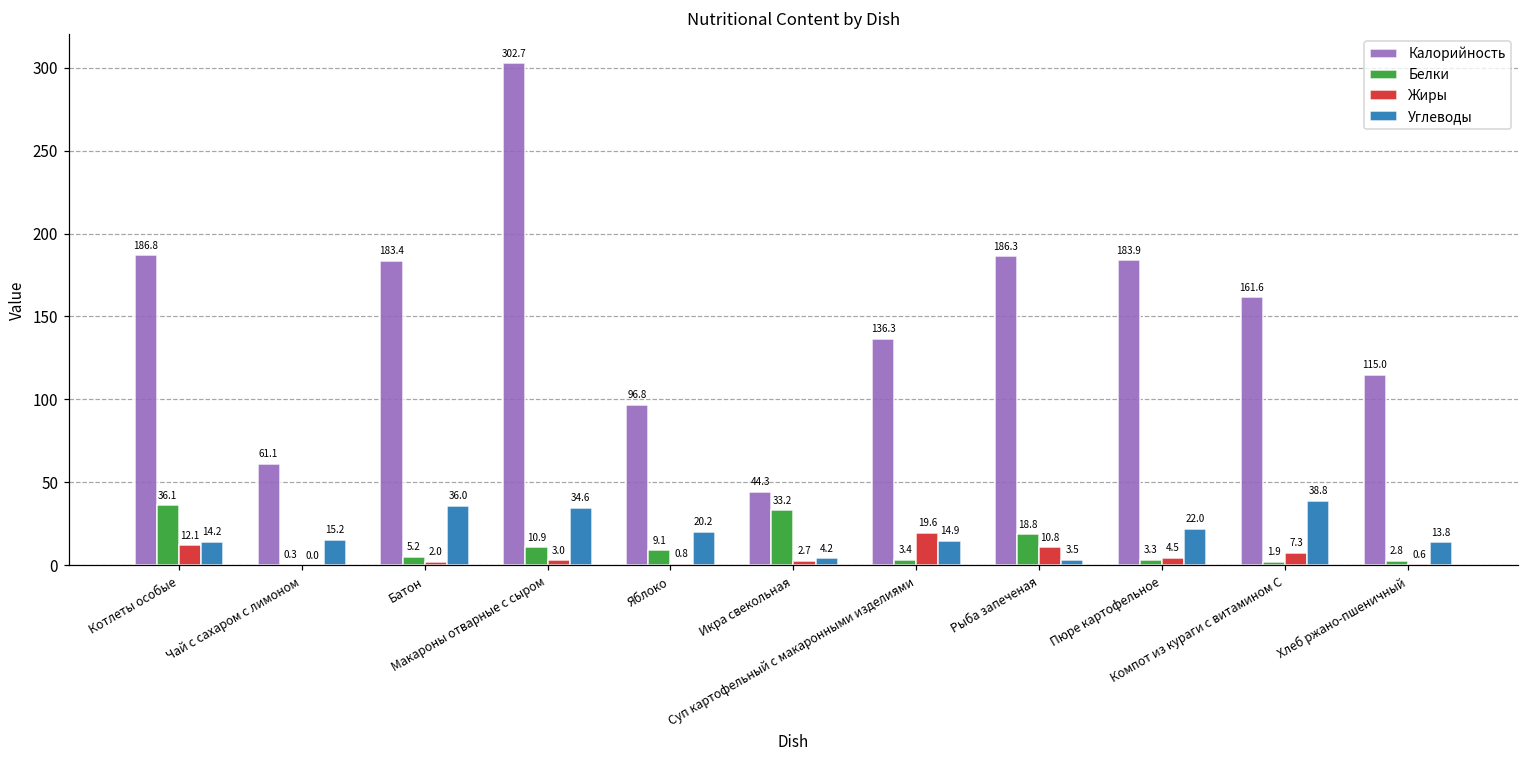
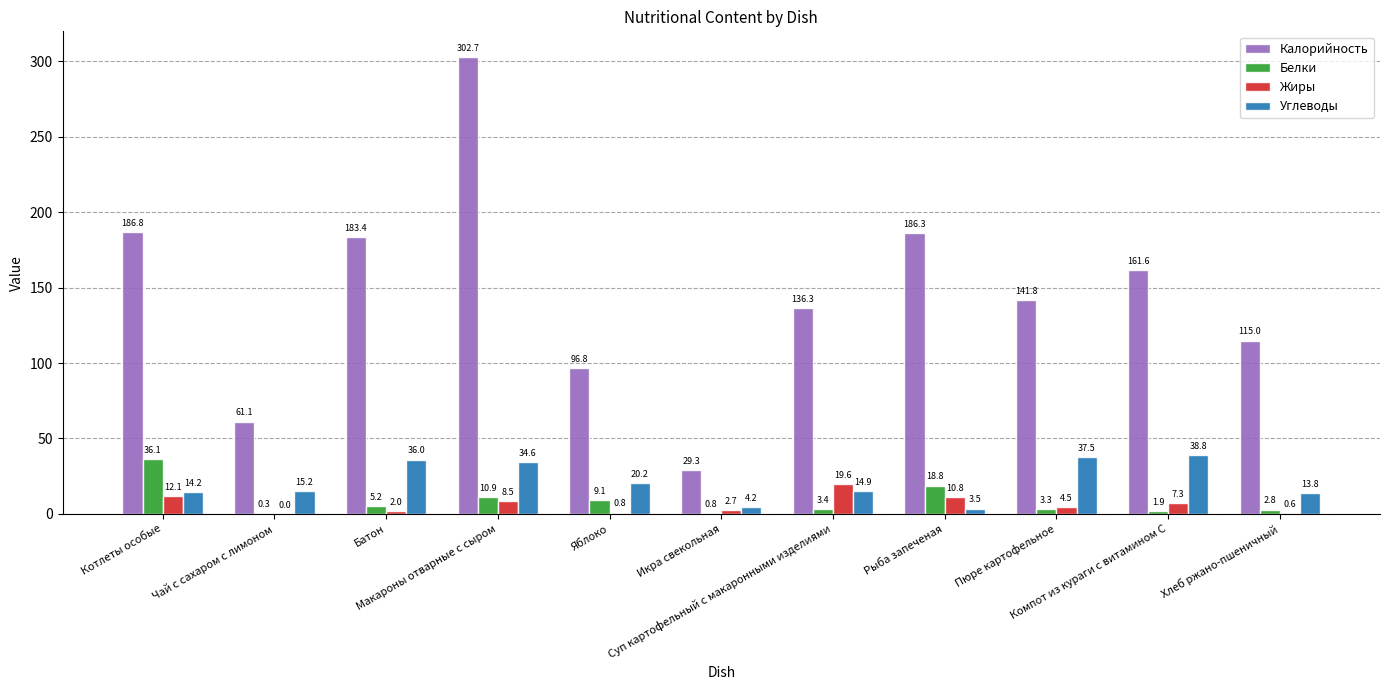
  {
    "Калорийность": {
      "Котлеты особые": 186.8,
      "Чай с сахаром с лимоном": 61.1,
      "Батон": 183.4,
      "Макароны отварные с сыром": 302.7,
      "Яблоко": 96.8,
-     "Икра свекольная": 44.3,
+     "Икра свекольная": 29.3,
      "Суп картофельный с макаронными изделиями": 136.3,
      "Рыба запеченая": 186.3,
-     "Пюре картофельное": 183.9,
+     "Пюре картофельное": 141.8,
      "Компот из кураги с витамином С": 161.6,
      "Хлеб ржано-пшеничный": 115.0
    },
    "Белки": {
      "Котлеты особые": 36.1,
      "Чай с сахаром с лимоном": 0.3,
      "Батон": 5.2,
      "Макароны отварные с сыром": 10.9,
      "Яблоко": 9.1,
-     "Икра свекольная": 33.2,
+     "Икра свекольная": 0.8,
      "Суп картофельный с макаронными изделиями": 3.4,
      "Рыба запеченая": 18.8,
      "Пюре картофельное": 3.3,
      "Компот из кураги с витамином С": 1.9,
      "Хлеб ржано-пшеничный": 2.8
    },
    "Жиры": {
      "Котлеты особые": 12.1,
      "Чай с сахаром с лимоном": 0.0,
      "Батон": 2.0,
-     "Макароны отварные с сыром": 3.0,
+     "Макароны отварные с сыром": 8.5,
      "Яблоко": 0.8,
      "Икра свекольная": 2.7,
      "Суп картофельный с макаронными изделиями": 19.6,
      "Рыба запеченая": 10.8,
      "Пюре картофельное": 4.5,
      "Компот из кураги с витамином С": 7.3,
      "Хлеб ржано-пшеничный": 0.6
    },
    "Углеводы": {
      "Котлеты особые": 14.2,
      "Чай с сахаром с лимоном": 15.2,
      "Батон": 36.0,
      "Макароны отварные с сыром": 34.6,
      "Яблоко": 20.2,
      "Икра свекольная": 4.2,
      "Суп картофельный с макаронными изделиями": 14.9,
      "Рыба запеченая": 3.5,
-     "Пюре картофельное": 22.0,
+     "Пюре картофельное": 37.5,
      "Компот из кураги с витамином С": 38.8,
      "Хлеб ржано-пшеничный": 13.8
    }
  }
